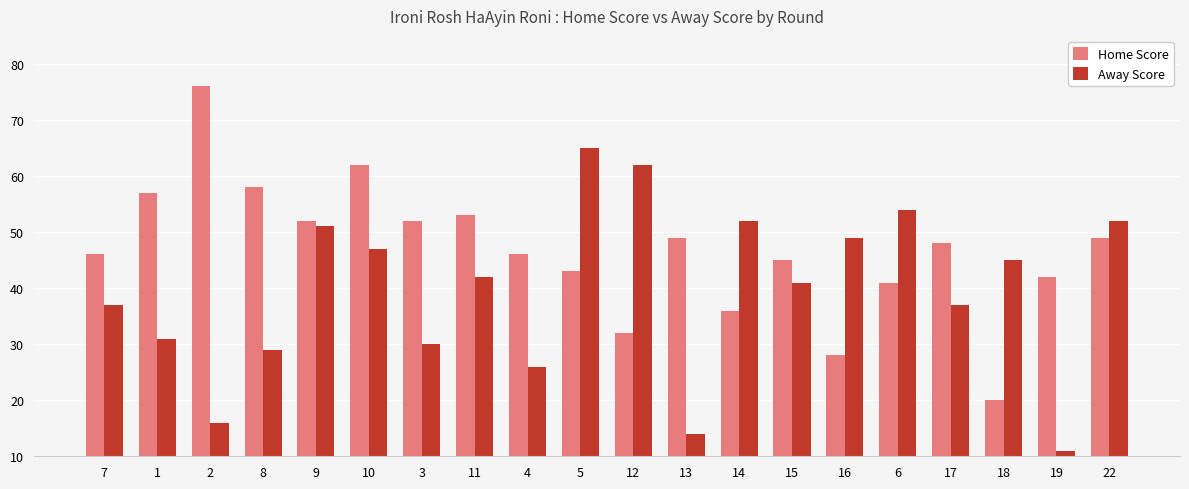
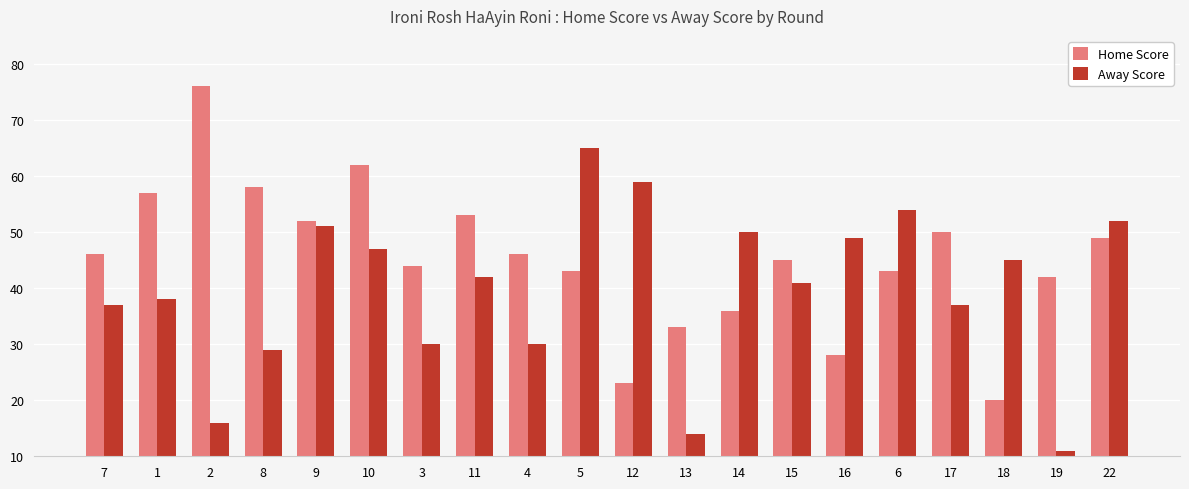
  {
    "Home Score": {
      "7": 46,
      "1": 57,
      "2": 76,
      "8": 58,
      "9": 52,
      "10": 62,
-     "3": 52,
+     "3": 44,
      "11": 53,
      "4": 46,
      "5": 43,
-     "12": 32,
-     "13": 49,
+     "12": 23,
+     "13": 33,
      "14": 36,
      "15": 45,
      "16": 28,
-     "6": 41,
-     "17": 48,
+     "6": 43,
+     "17": 50,
      "18": 20,
      "19": 42,
      "22": 49
    },
    "Away Score": {
      "7": 37,
-     "1": 31,
+     "1": 38,
      "2": 16,
      "8": 29,
      "9": 51,
      "10": 47,
      "3": 30,
      "11": 42,
-     "4": 26,
+     "4": 30,
      "5": 65,
-     "12": 62,
+     "12": 59,
      "13": 14,
-     "14": 52,
+     "14": 50,
      "15": 41,
      "16": 49,
      "6": 54,
      "17": 37,
      "18": 45,
      "19": 11,
      "22": 52
    }
  }
